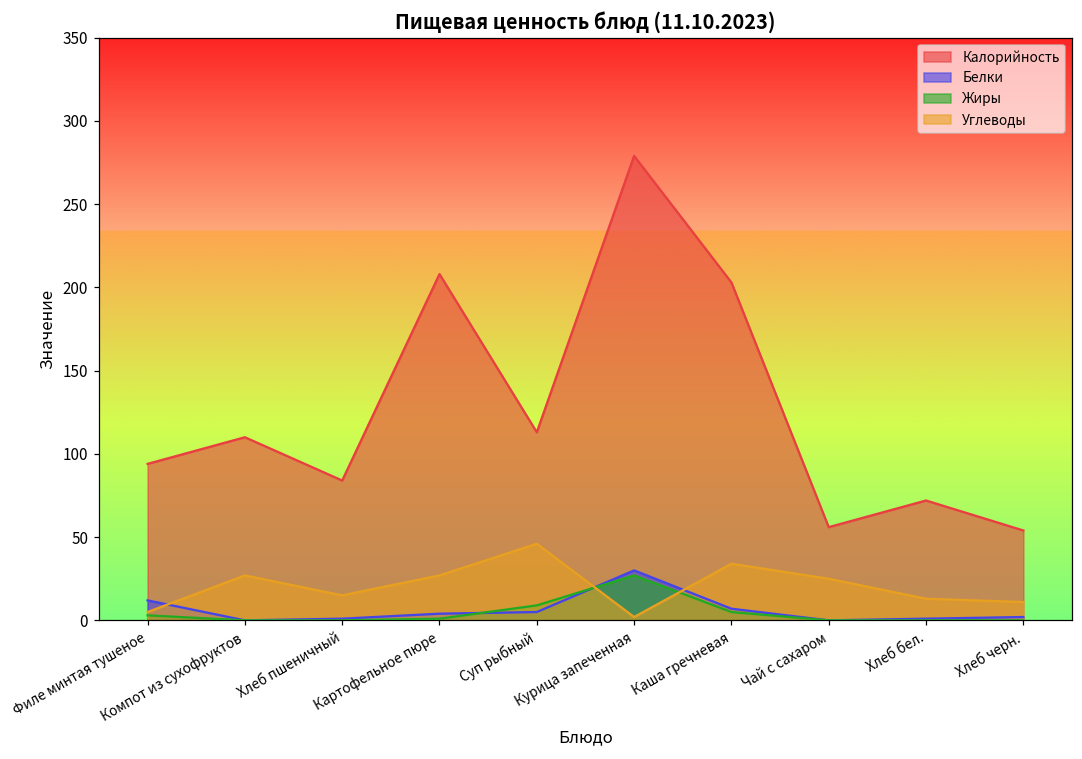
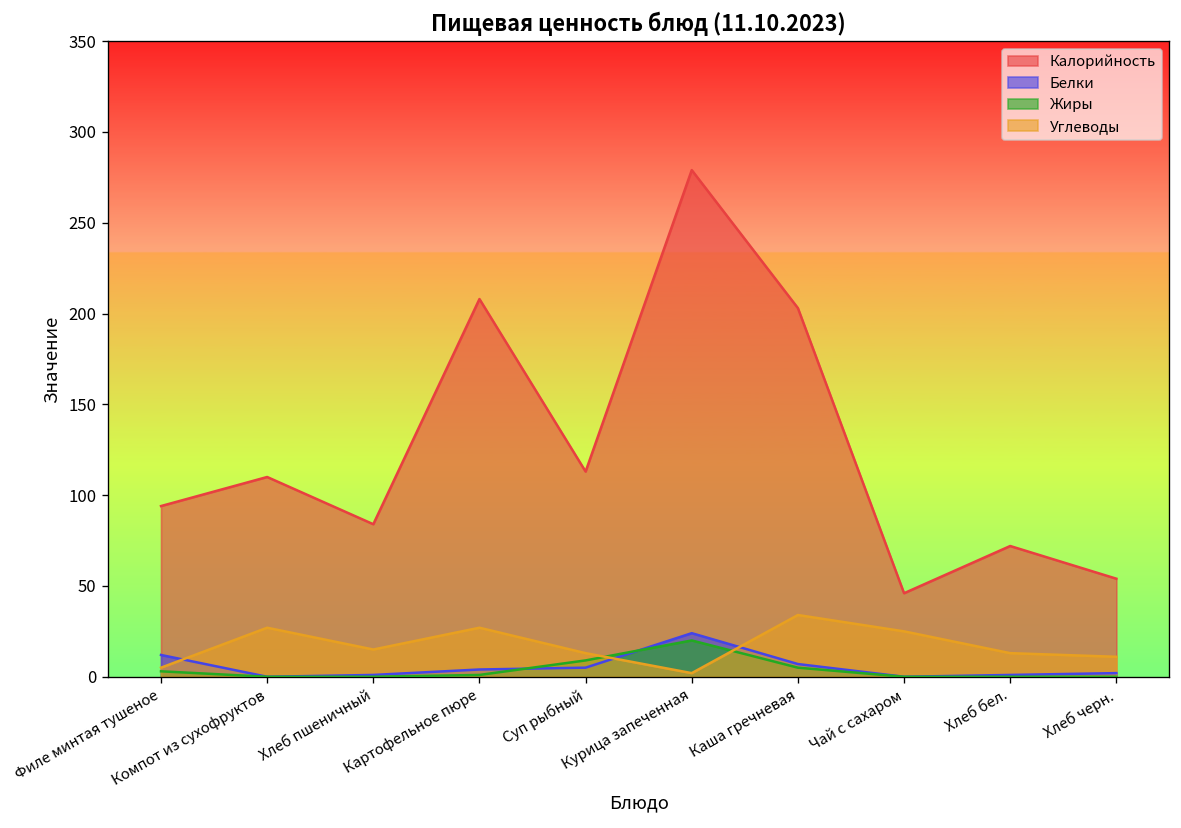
  {
    "Калорийность": {
      "Филе минтая тушеное": 94,
      "Компот из сухофруктов": 110,
      "Хлеб пшеничный": 84,
      "Картофельное пюре": 208,
      "Суп рыбный": 113,
      "Курица запеченная": 279,
      "Каша гречневая": 203,
-     "Чай с сахаром": 56,
+     "Чай с сахаром": 46,
      "Хлеб бел.": 72,
      "Хлеб черн.": 54
    },
    "Белки": {
      "Филе минтая тушеное": 12,
      "Картофельное пюре": 4,
      "Суп рыбный": 5,
-     "Курица запеченная": 30,
+     "Курица запеченная": 24,
      "Каша гречневая": 7,
      "Хлеб черн.": 2
    },
    "Жиры": {
      "Филе минтая тушеное": 3,
      "Картофельное пюре": 1,
      "Суп рыбный": 9,
-     "Курица запеченная": 27,
+     "Курица запеченная": 20,
      "Каша гречневая": 5,
      "Хлеб черн.": 0
    },
    "Углеводы": {
      "Филе минтая тушеное": 5,
      "Компот из сухофруктов": 27,
      "Хлеб пшеничный": 15,
      "Картофельное пюре": 27,
-     "Суп рыбный": 46,
+     "Суп рыбный": 13,
      "Курица запеченная": 2,
      "Каша гречневая": 34,
      "Чай с сахаром": 25,
      "Хлеб бел.": 13,
      "Хлеб черн.": 11
    }
  }
